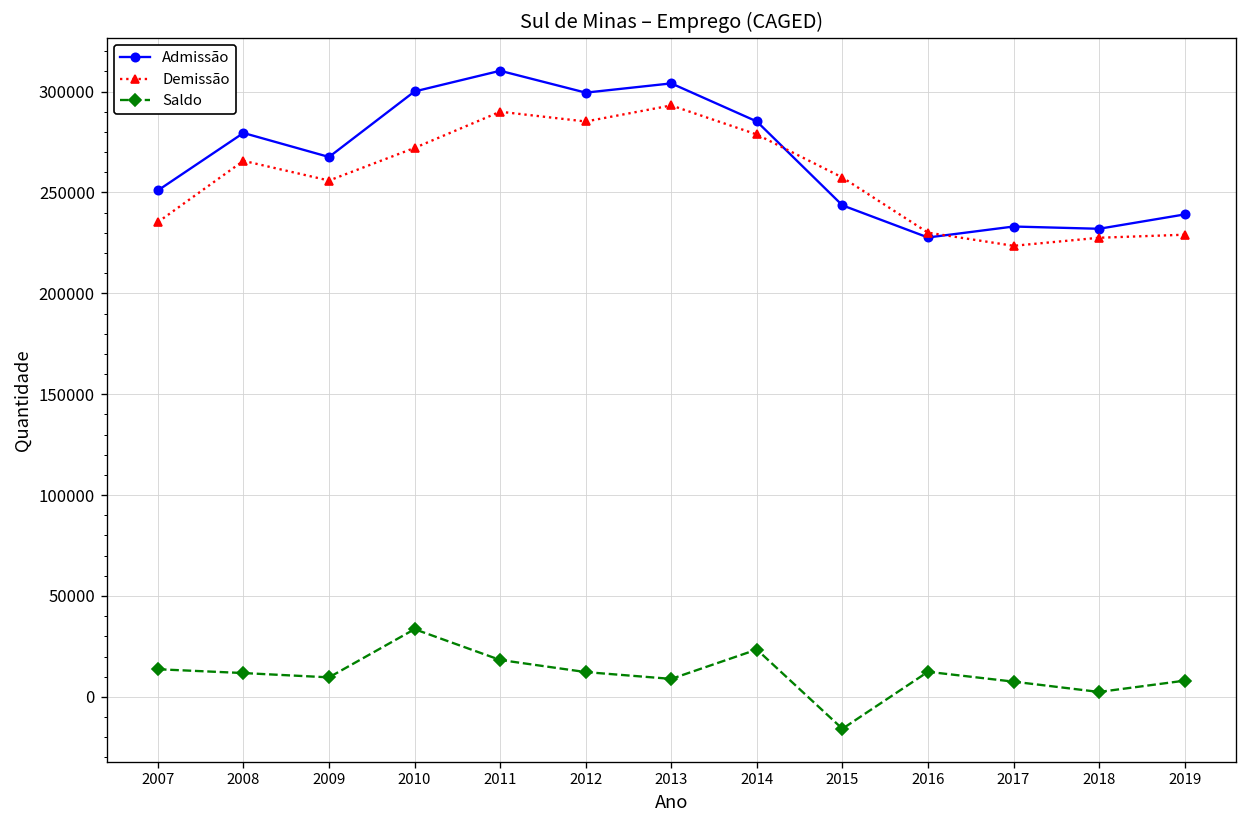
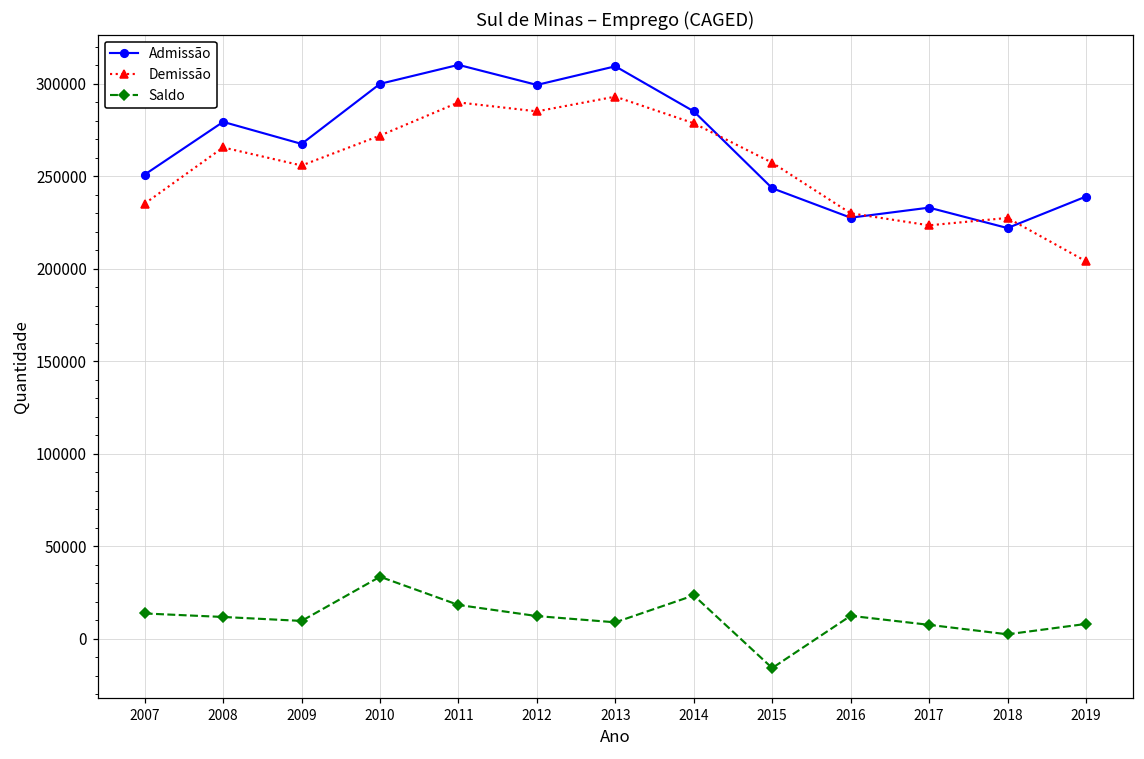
  {
    "Admissão": {
      "2007": 251000,
      "2008": 279000,
      "2009": 268000,
      "2010": 300000,
      "2011": 310000,
      "2012": 299000,
-     "2013": 304000,
+     "2013": 310000,
      "2014": 285000,
      "2015": 244000,
      "2016": 228000,
      "2017": 233000,
-     "2018": 232000,
+     "2018": 222000,
      "2019": 239000
    },
    "Demissão": {
      "2007": 235000,
      "2008": 266000,
      "2009": 256000,
      "2010": 272000,
      "2011": 290000,
      "2012": 285000,
      "2013": 293000,
      "2014": 279000,
      "2015": 257000,
      "2016": 230000,
      "2017": 224000,
      "2018": 228000,
-     "2019": 229000
+     "2019": 204000
    },
    "Saldo": {
      "2007": 14000,
      "2008": 12000,
      "2009": 10000,
      "2010": 34000,
      "2011": 18000,
      "2012": 12000,
      "2013": 9000,
      "2014": 23000,
      "2015": -16000,
      "2016": 12000,
      "2017": 8000,
      "2018": 2000,
      "2019": 8000
    }
  }
